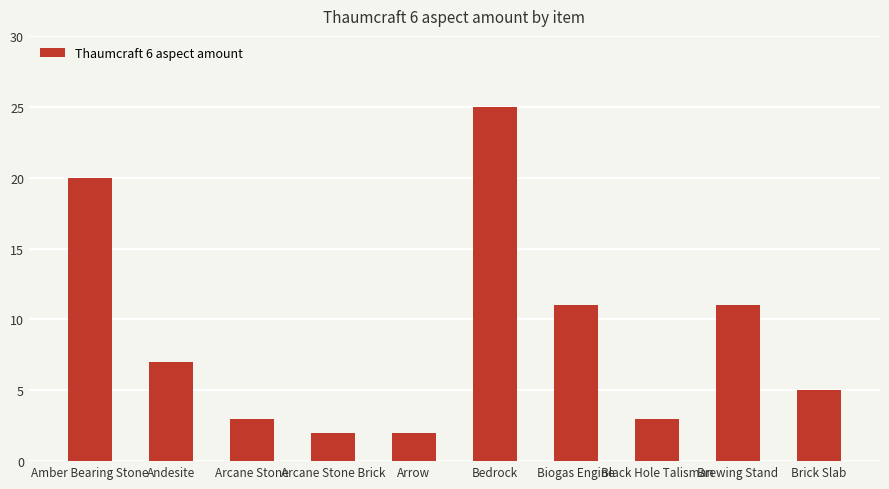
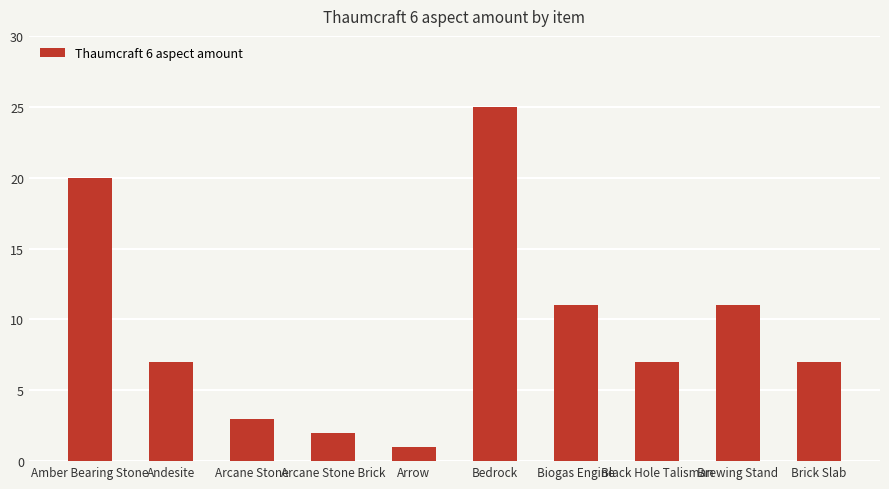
  {
    "Amber Bearing Stone": 20,
    "Andesite": 7,
    "Arcane Stone": 3,
    "Arcane Stone Brick": 2,
-   "Arrow": 2,
+   "Arrow": 1,
    "Bedrock": 25,
-   "Black Hole Talisman": 3,
-   "Brick Slab": 5
+   "Black Hole Talisman": 7,
+   "Brick Slab": 7
  }
